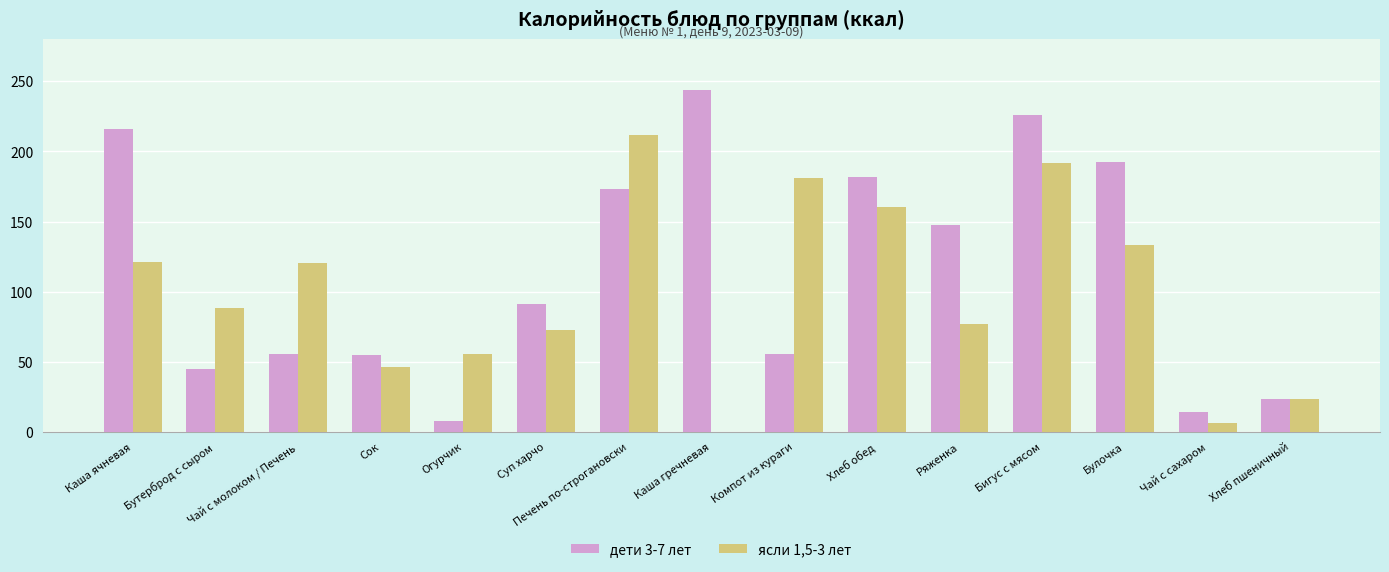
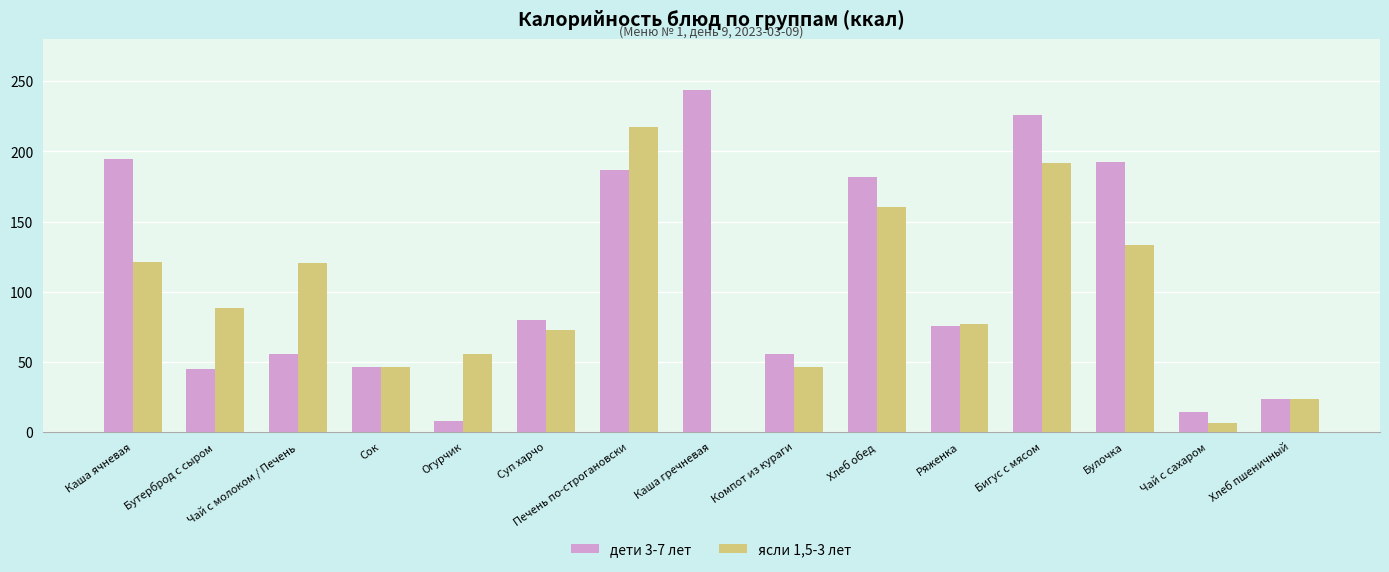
  {
    "дети 3-7 лет": {
-     "Каша ячневая": 216,
+     "Каша ячневая": 195,
      "Бутерброд с сыром": 45,
      "Чай с молоком / Печень": 56,
-     "Сок": 55,
+     "Сок": 46,
      "Огурчик": 8,
-     "Суп харчо": 91,
-     "Печень по-строгановски": 173,
+     "Суп харчо": 80,
+     "Печень по-строгановски": 187,
      "Каша гречневая": 244,
      "Компот из кураги": 56,
      "Хлеб обед": 182,
-     "Ряженка": 148,
+     "Ряженка": 76,
      "Бигус с мясом": 226,
      "Булочка": 193,
      "Чай с сахаром": 14,
      "Хлеб пшеничный": 24
    },
    "ясли 1,5-3 лет": {
      "Каша ячневая": 121,
      "Бутерброд с сыром": 89,
      "Чай с молоком / Печень": 121,
      "Сок": 46,
      "Огурчик": 56,
      "Суп харчо": 73,
-     "Печень по-строгановски": 211,
+     "Печень по-строгановски": 217,
      "Каша гречневая": 0,
-     "Компот из кураги": 181,
+     "Компот из кураги": 47,
      "Хлеб обед": 160,
      "Ряженка": 77,
      "Бигус с мясом": 192,
      "Булочка": 133,
      "Чай с сахаром": 6,
      "Хлеб пшеничный": 24
    }
  }
